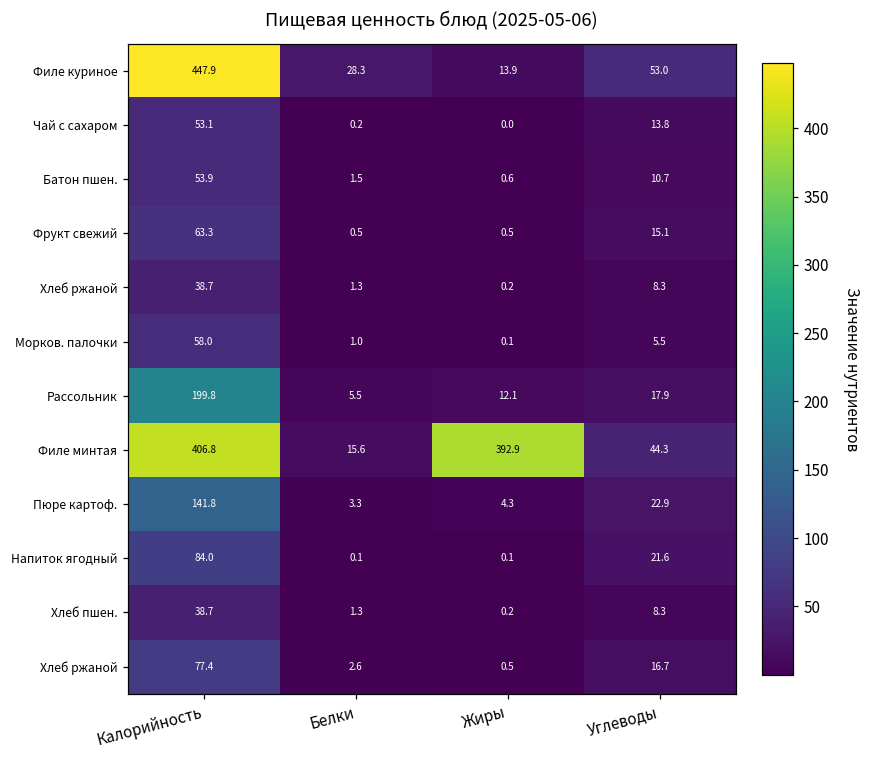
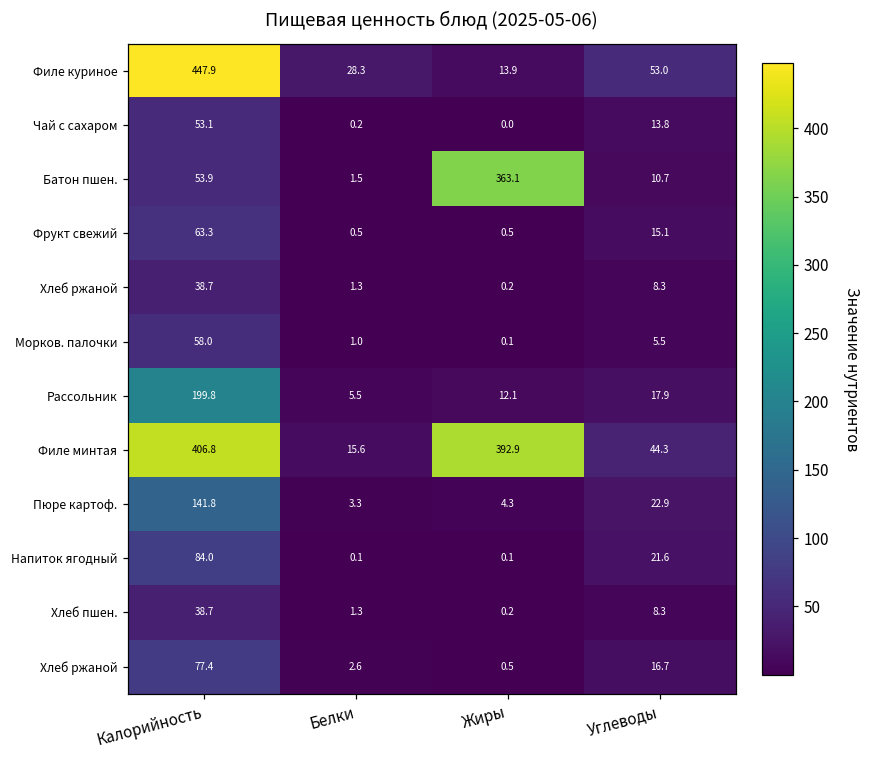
  {
    "Филе куриное": {
      "Калорийность": 447.9,
      "Белки": 28.3,
      "Жиры": 13.9,
      "Углеводы": 53.0
    },
    "Чай с сахаром": {
      "Калорийность": 53.1,
      "Белки": 0.2,
      "Жиры": 0.0,
      "Углеводы": 13.8
    },
    "Батон пшен.": {
      "Калорийность": 53.9,
      "Белки": 1.5,
-     "Жиры": 0.6,
+     "Жиры": 363.1,
      "Углеводы": 10.7
    },
    "Фрукт свежий": {
      "Калорийность": 63.3,
      "Белки": 0.5,
      "Жиры": 0.5,
      "Углеводы": 15.1
    },
    "Морков. палочки": {
      "Калорийность": 58.0,
      "Белки": 1.0,
      "Жиры": 0.1,
      "Углеводы": 5.5
    },
    "Рассольник": {
      "Калорийность": 199.8,
      "Белки": 5.5,
      "Жиры": 12.1,
      "Углеводы": 17.9
    },
    "Филе минтая": {
      "Калорийность": 406.8,
      "Белки": 15.6,
      "Жиры": 392.9,
      "Углеводы": 44.3
    },
    "Пюре картоф.": {
      "Калорийность": 141.8,
      "Белки": 3.3,
      "Жиры": 4.3,
      "Углеводы": 22.9
    },
    "Напиток ягодный": {
      "Калорийность": 84.0,
      "Белки": 0.1,
      "Жиры": 0.1,
      "Углеводы": 21.6
    },
    "Хлеб пшен.": {
      "Калорийность": 38.7,
      "Белки": 1.3,
      "Жиры": 0.2,
      "Углеводы": 8.3
    }
  }
